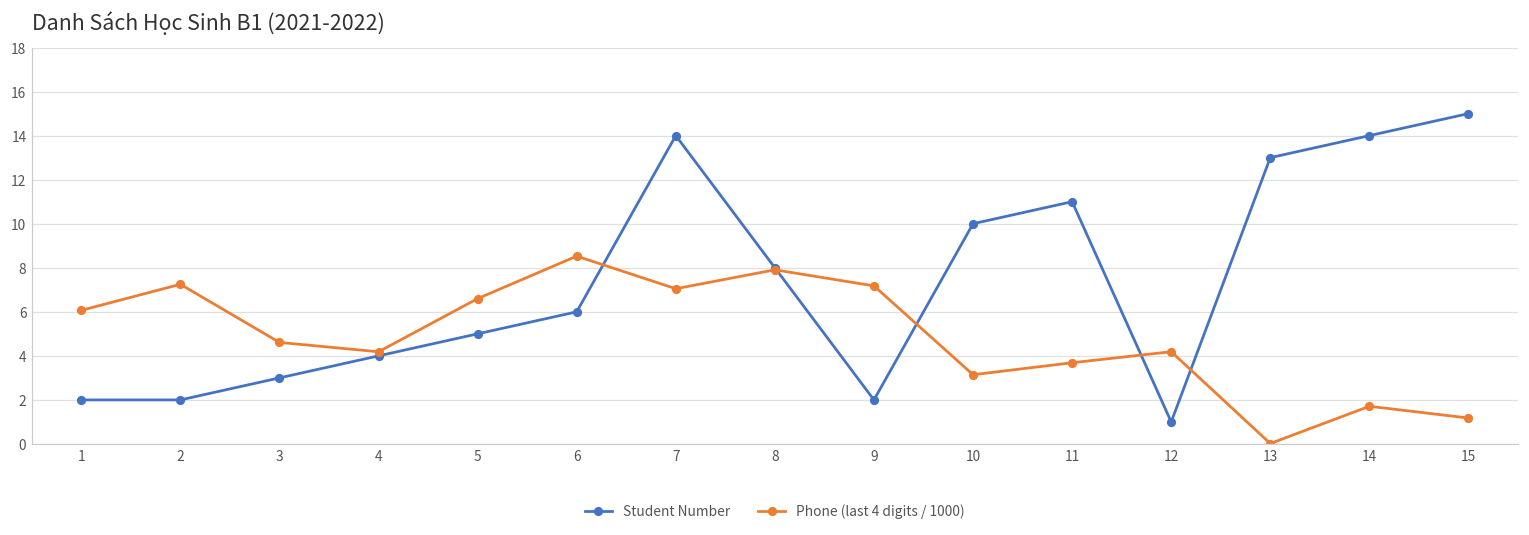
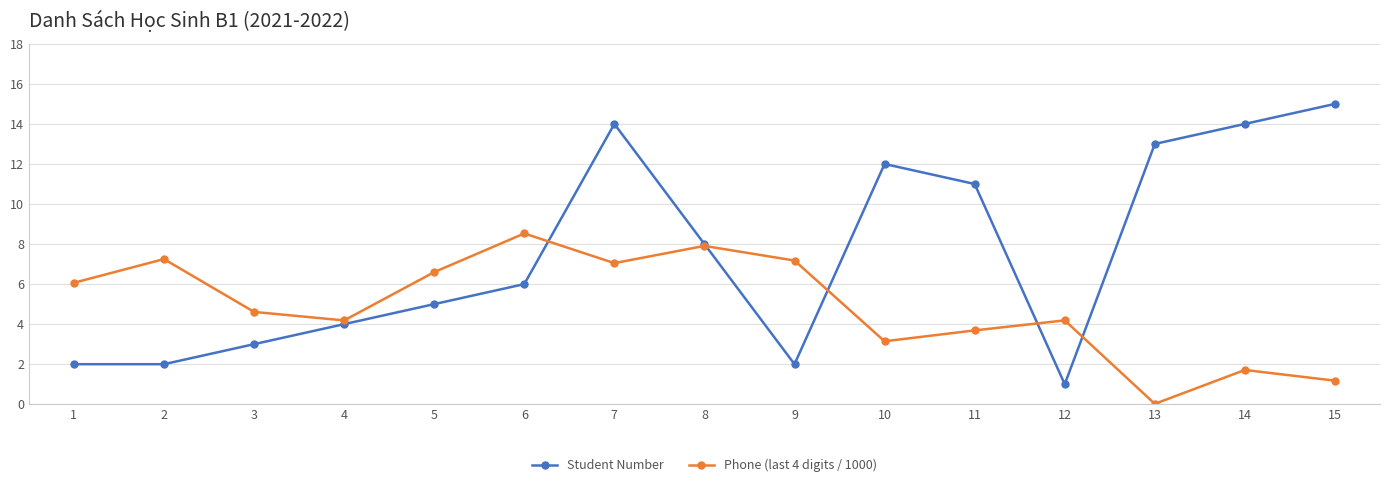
  {
    "Student Number": {
      "1": 2,
      "2": 2,
      "3": 3,
      "4": 4,
      "5": 5,
      "6": 6,
      "7": 14,
      "9": 2,
-     "10": 10,
+     "10": 12,
      "11": 11,
      "12": 1,
      "13": 13,
      "14": 14,
      "15": 15
    },
    "Phone (last 4 digits / 1000)": {
      "1": 6,
      "2": 7.3,
      "3": 4.6,
      "4": 4.2,
      "5": 6.6,
      "6": 8.5,
      "7": 7,
      "9": 7.2,
      "10": 3.1,
      "11": 3.7,
      "12": 4.2,
      "13": 0,
      "14": 1.7,
      "15": 1.2
    }
  }
